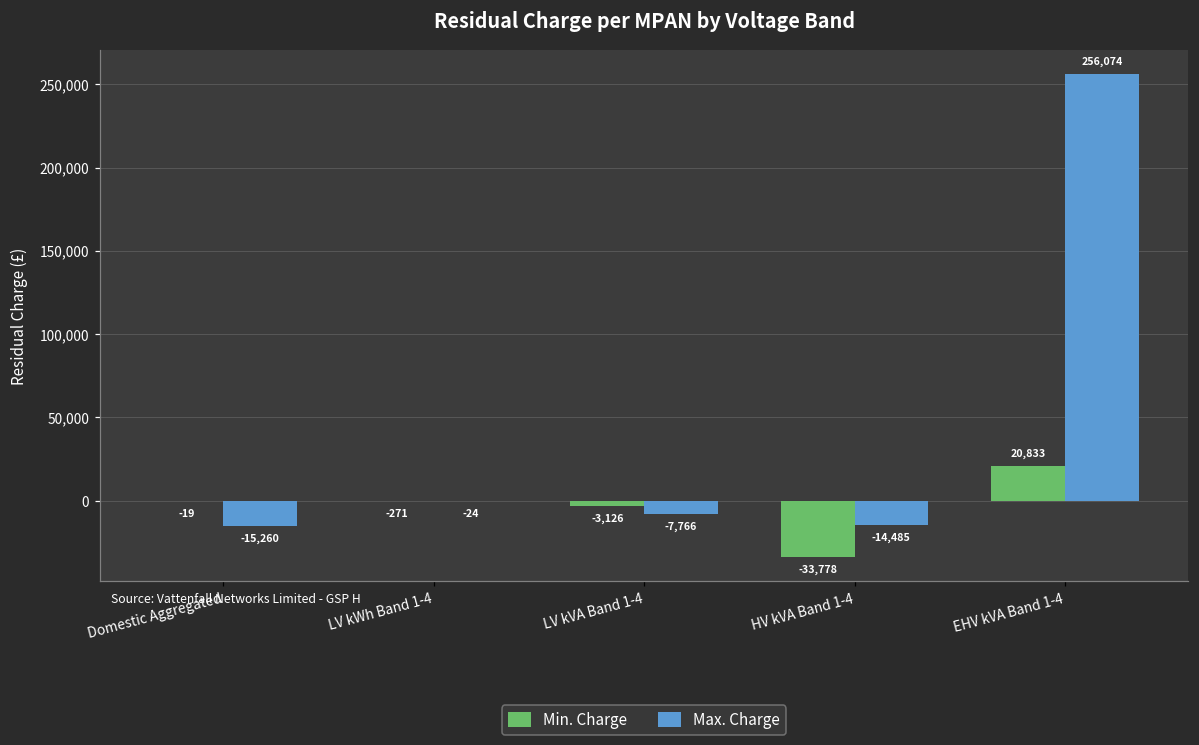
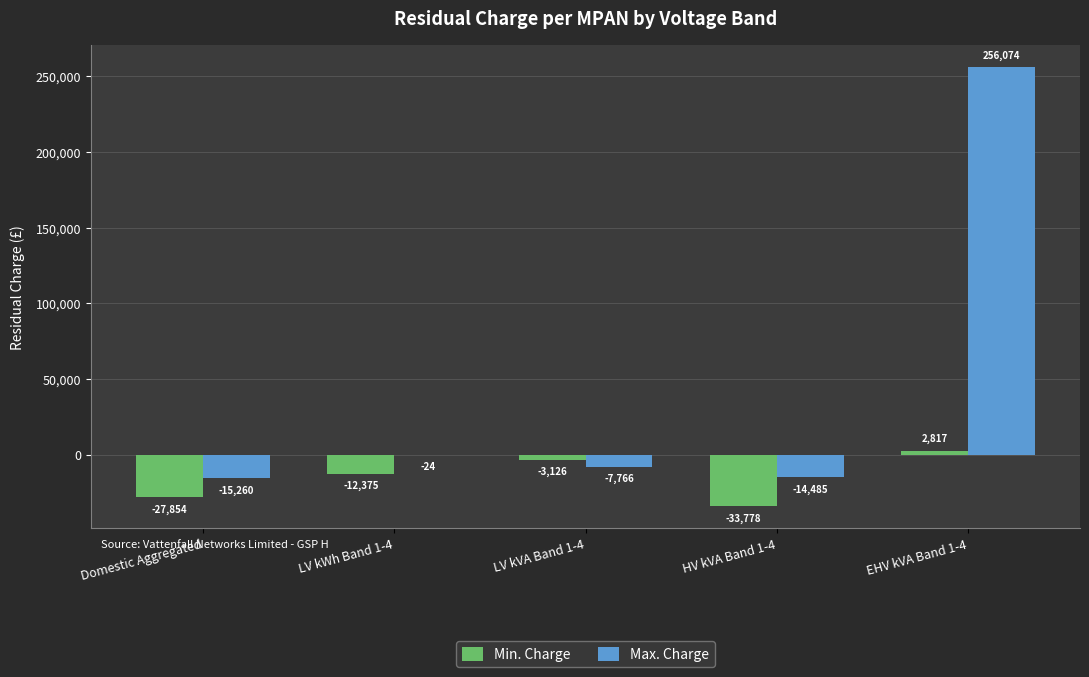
  {
    "Min. Charge": {
-     "Domestic Aggregated": "-19",
-     "LV kWh Band 1-4": "-271",
+     "Domestic Aggregated": "-27,854",
+     "LV kWh Band 1-4": "-12,375",
      "LV kVA Band 1-4": "-3,126",
      "HV kVA Band 1-4": "-33,778",
-     "EHV kVA Band 1-4": "20,833"
+     "EHV kVA Band 1-4": "2,817"
    },
    "Max. Charge": {
      "Domestic Aggregated": "-15,260",
      "LV kWh Band 1-4": "-24",
      "LV kVA Band 1-4": "-7,766",
      "HV kVA Band 1-4": "-14,485",
      "EHV kVA Band 1-4": "256,074"
    }
  }
